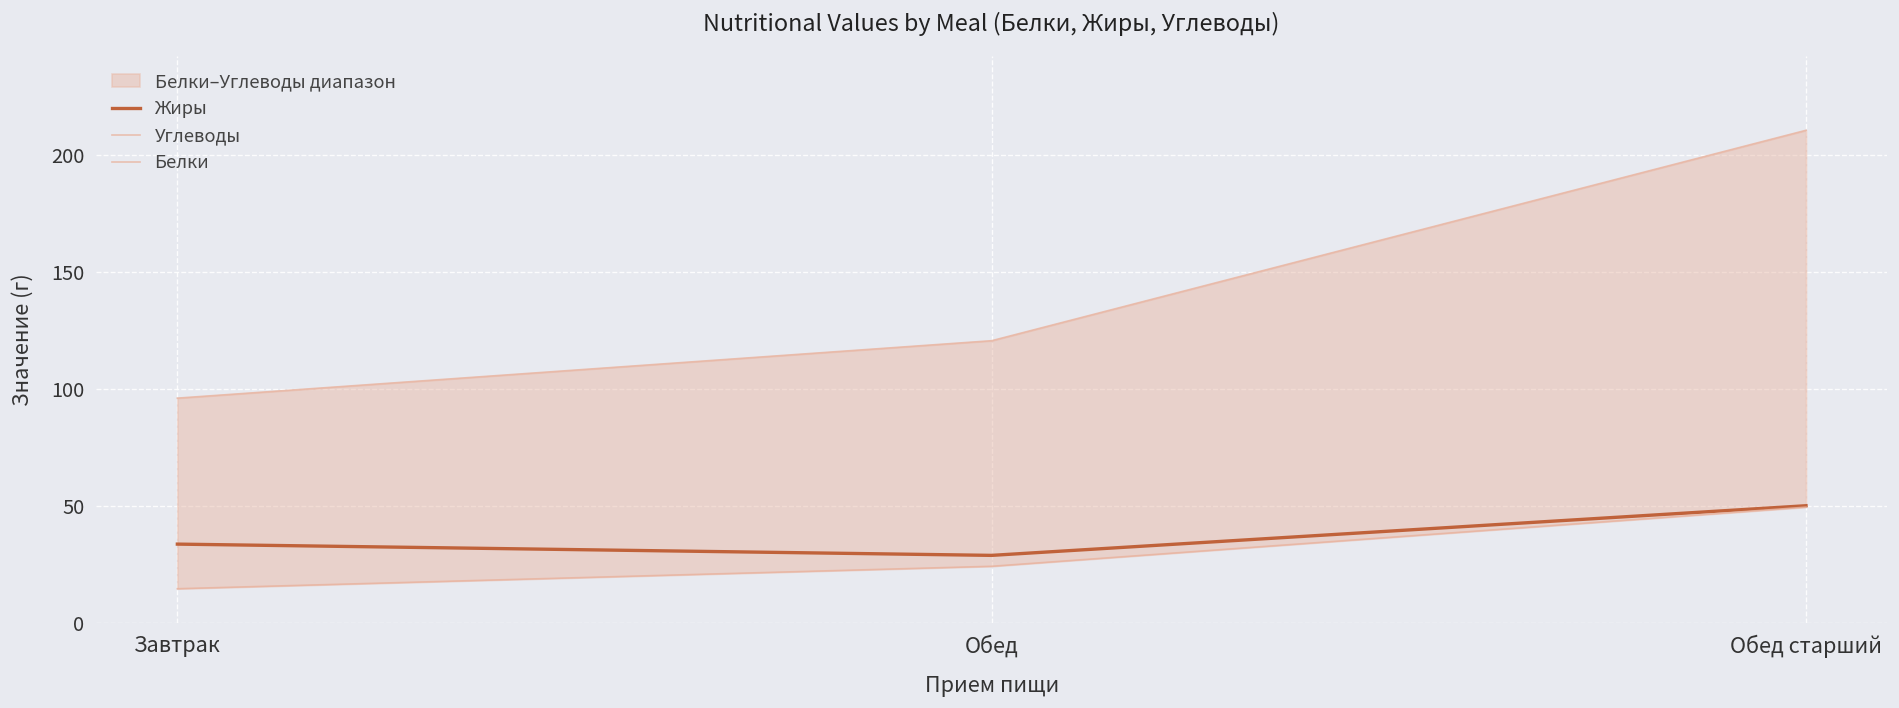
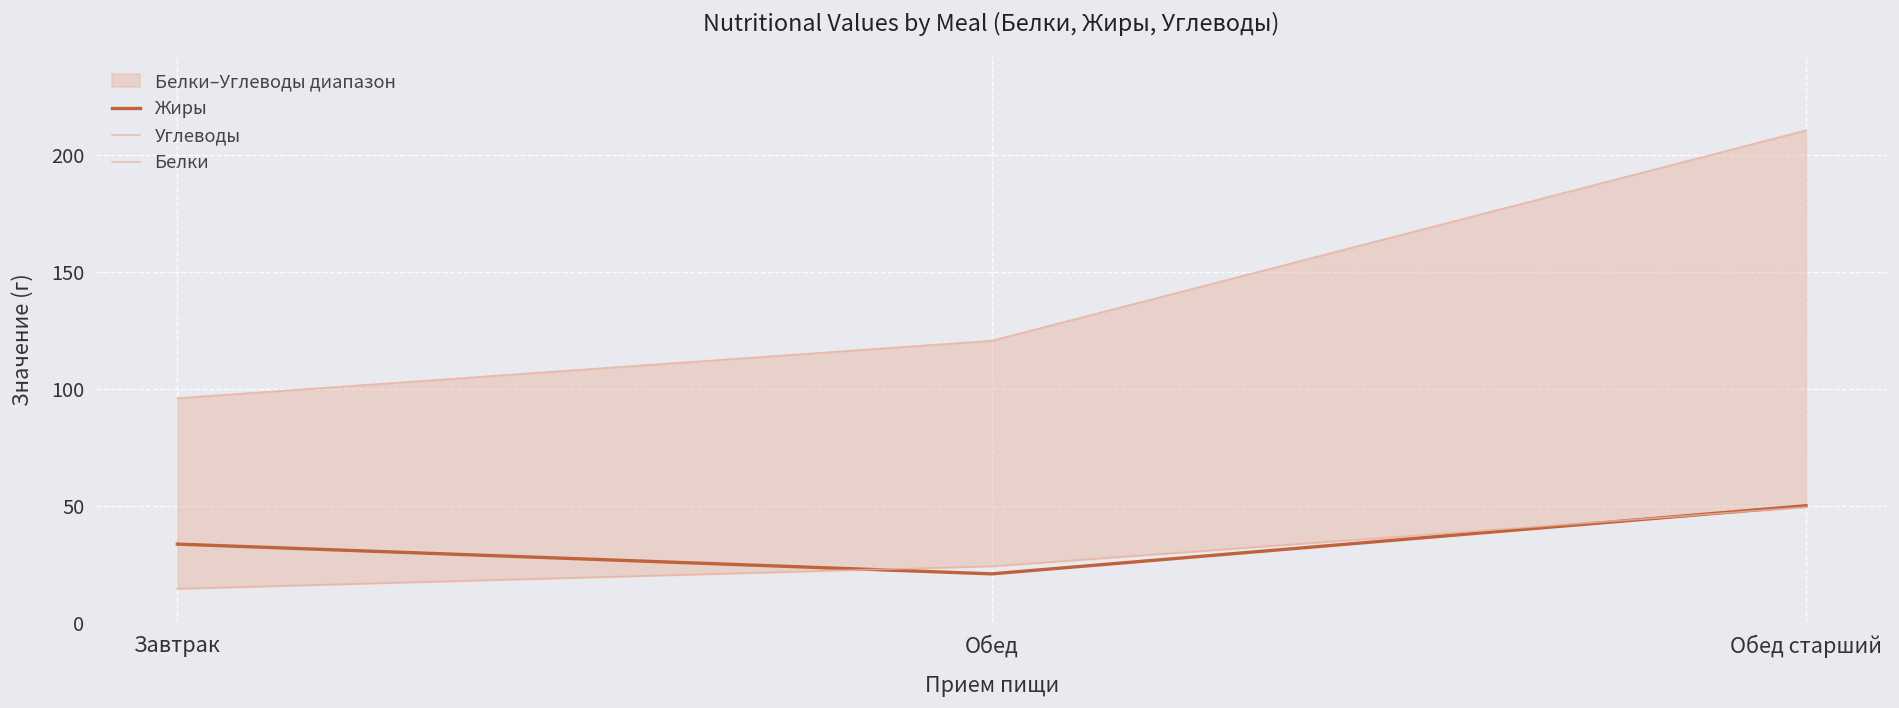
  {
    "Жиры": {
      "Завтрак": 34,
-     "Обед": 29
+     "Обед": 21
    }
  }
